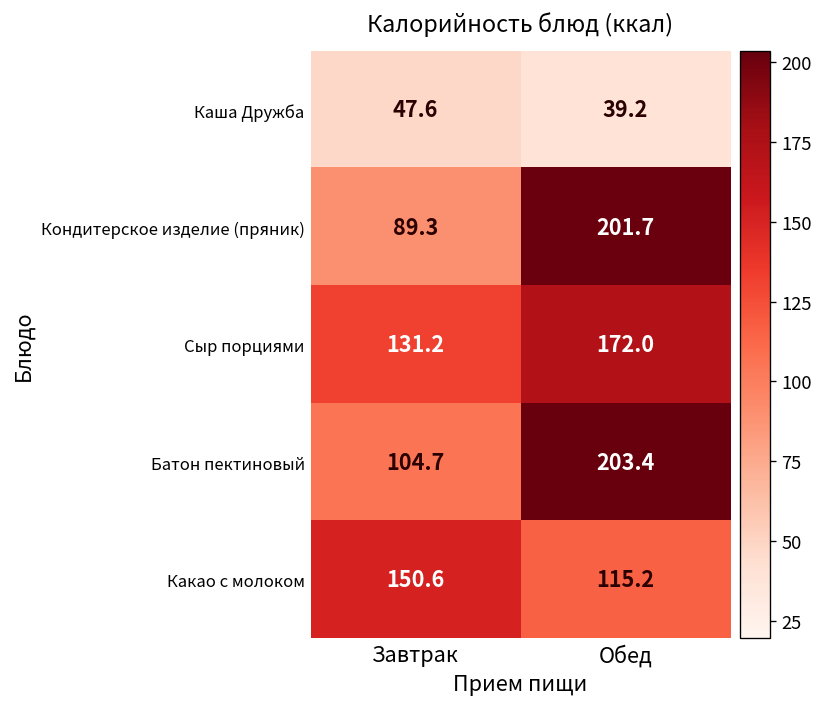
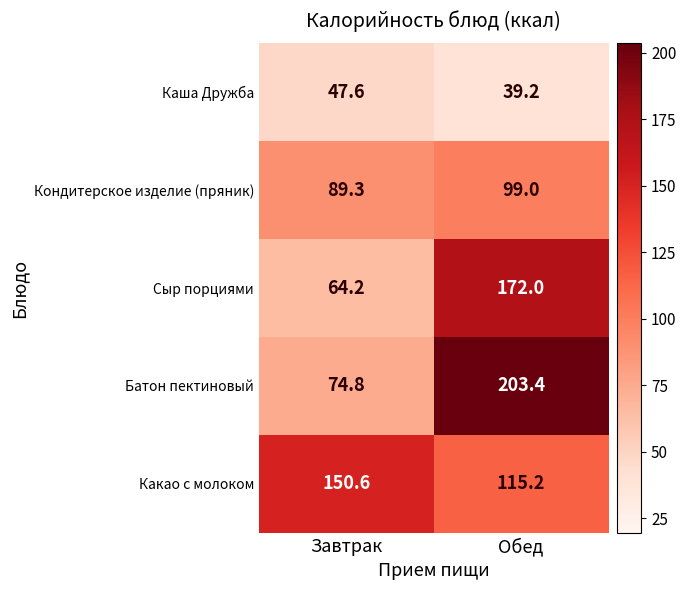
  {
    "Каша Дружба": {
      "Завтрак": 47.6,
      "Обед": 39.2
    },
    "Кондитерское изделие (пряник)": {
      "Завтрак": 89.3,
-     "Обед": 201.7
+     "Обед": 99.0
    },
    "Сыр порциями": {
-     "Завтрак": 131.2,
+     "Завтрак": 64.2,
      "Обед": 172.0
    },
    "Батон пектиновый": {
-     "Завтрак": 104.7,
+     "Завтрак": 74.8,
      "Обед": 203.4
    },
    "Какао с молоком": {
      "Завтрак": 150.6,
      "Обед": 115.2
    }
  }
